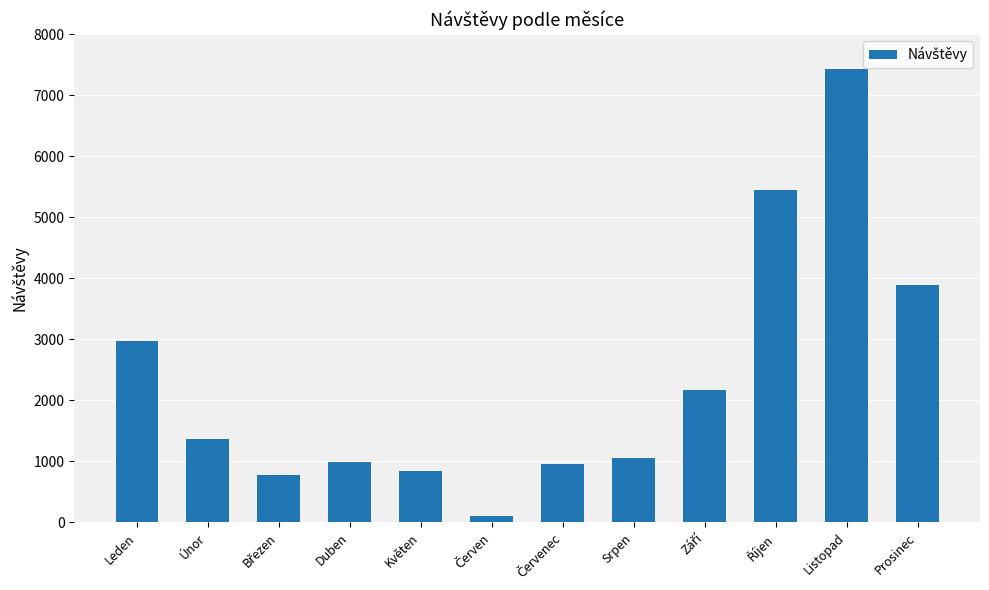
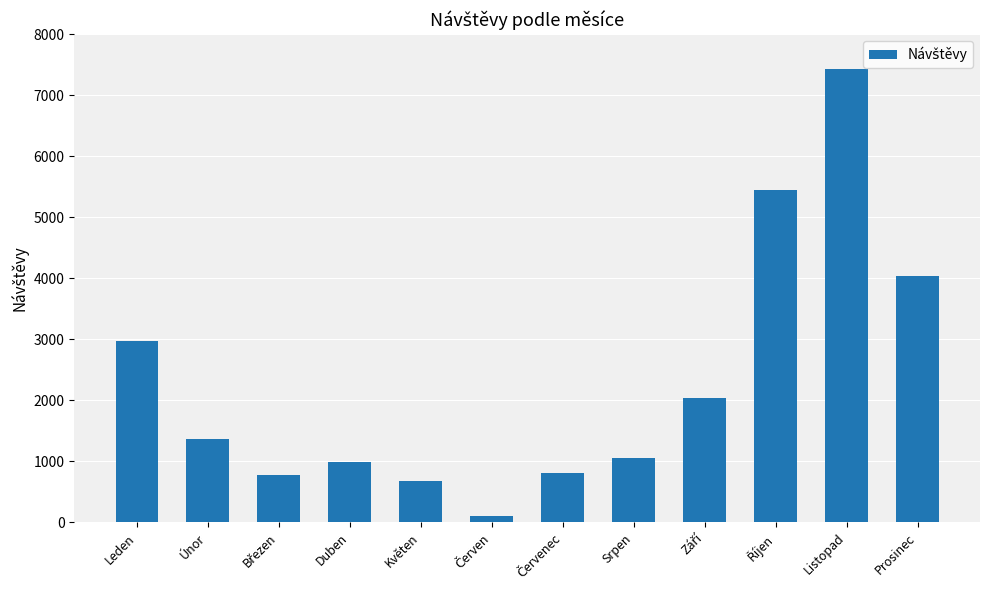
  {
    "Leden": 3000,
    "Únor": 1400,
    "Březen": 800,
    "Duben": 1000,
-   "Květen": 800,
+   "Květen": 700,
    "Červen": 100,
-   "Červenec": 1000,
+   "Červenec": 800,
    "Srpen": 1000,
-   "Září": 2200,
+   "Září": 2000,
    "Říjen": 5400,
    "Listopad": 7400,
-   "Prosinec": 3900
+   "Prosinec": 4000
  }
